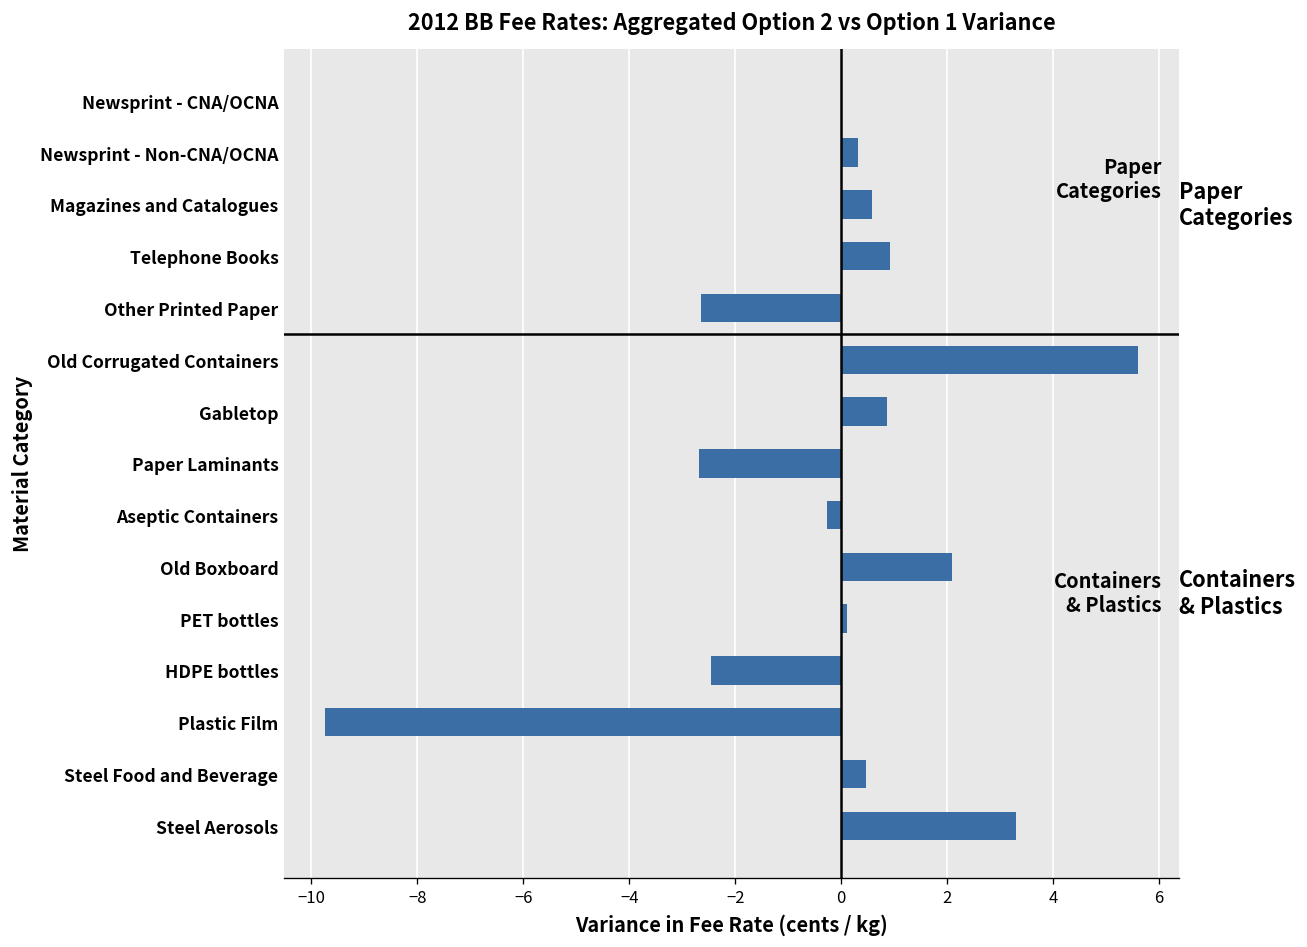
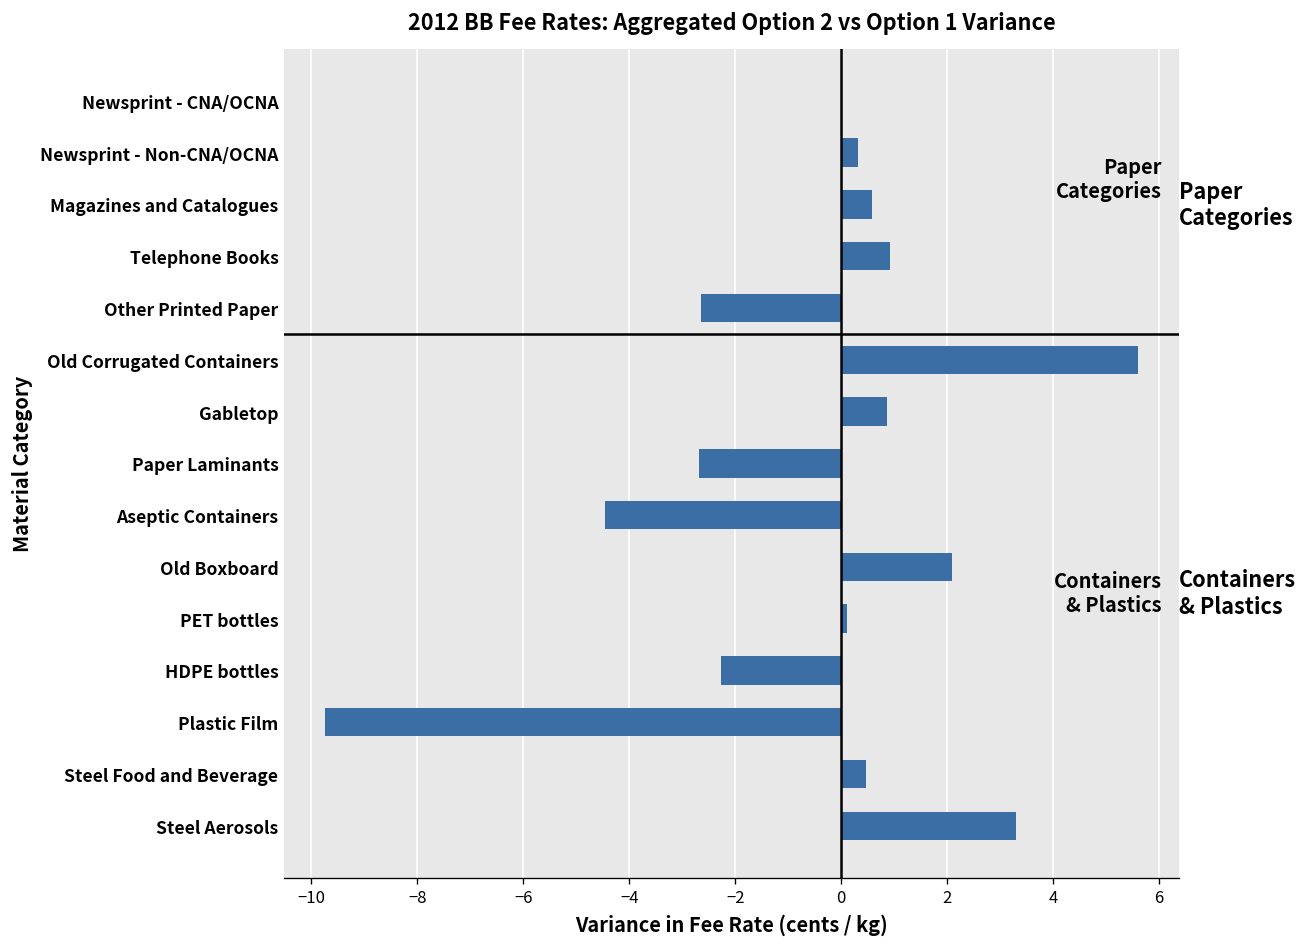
  {
    "Newsprint - CNA/OCNA": 0.0,
    "Newsprint - Non-CNA/OCNA": 0.3,
    "Magazines and Catalogues": 0.6,
    "Telephone Books": 0.9,
    "Other Printed Paper": -2.6,
    "Old Corrugated Containers": 5.6,
    "Gabletop": 0.9,
    "Paper Laminants": -2.7,
-   "Aseptic Containers": -0.3,
+   "Aseptic Containers": -4.5,
    "Old Boxboard": 2.1,
    "PET bottles": 0.1,
-   "HDPE bottles": -2.5,
+   "HDPE bottles": -2.3,
    "Plastic Film": -9.7,
    "Steel Food and Beverage": 0.5,
    "Steel Aerosols": 3.3
  }
